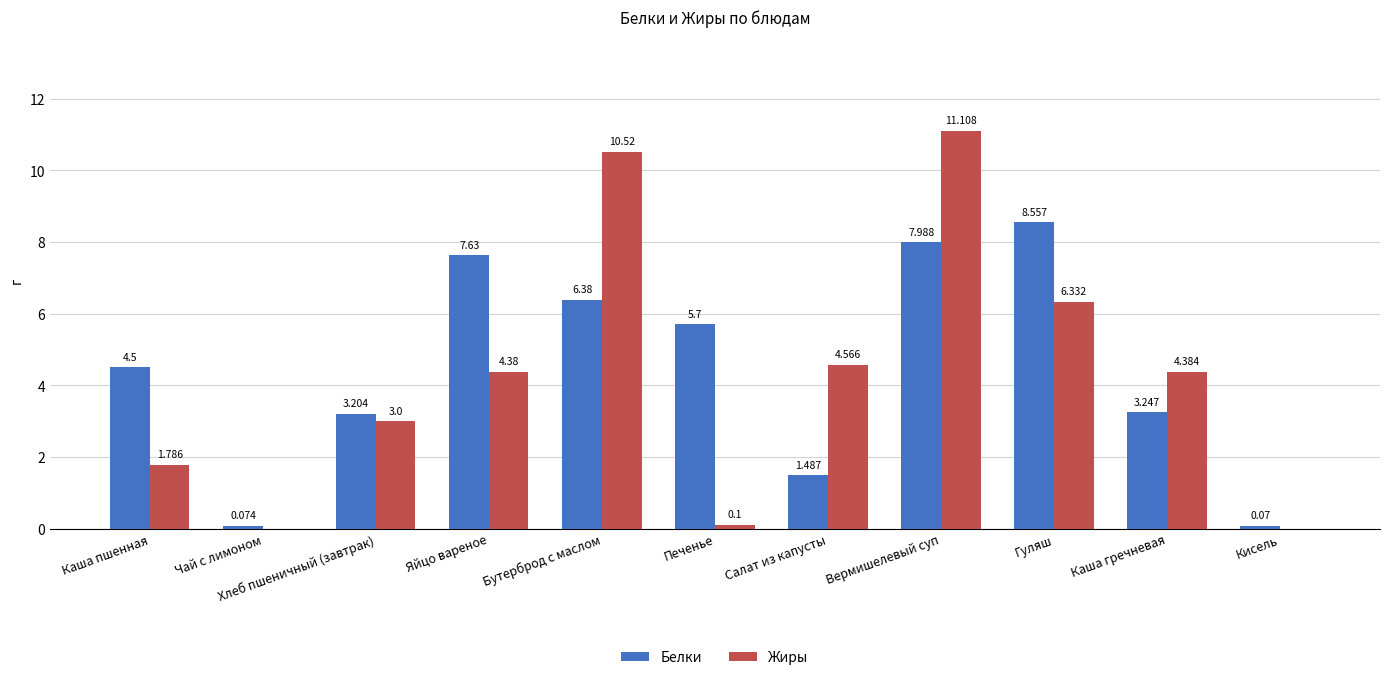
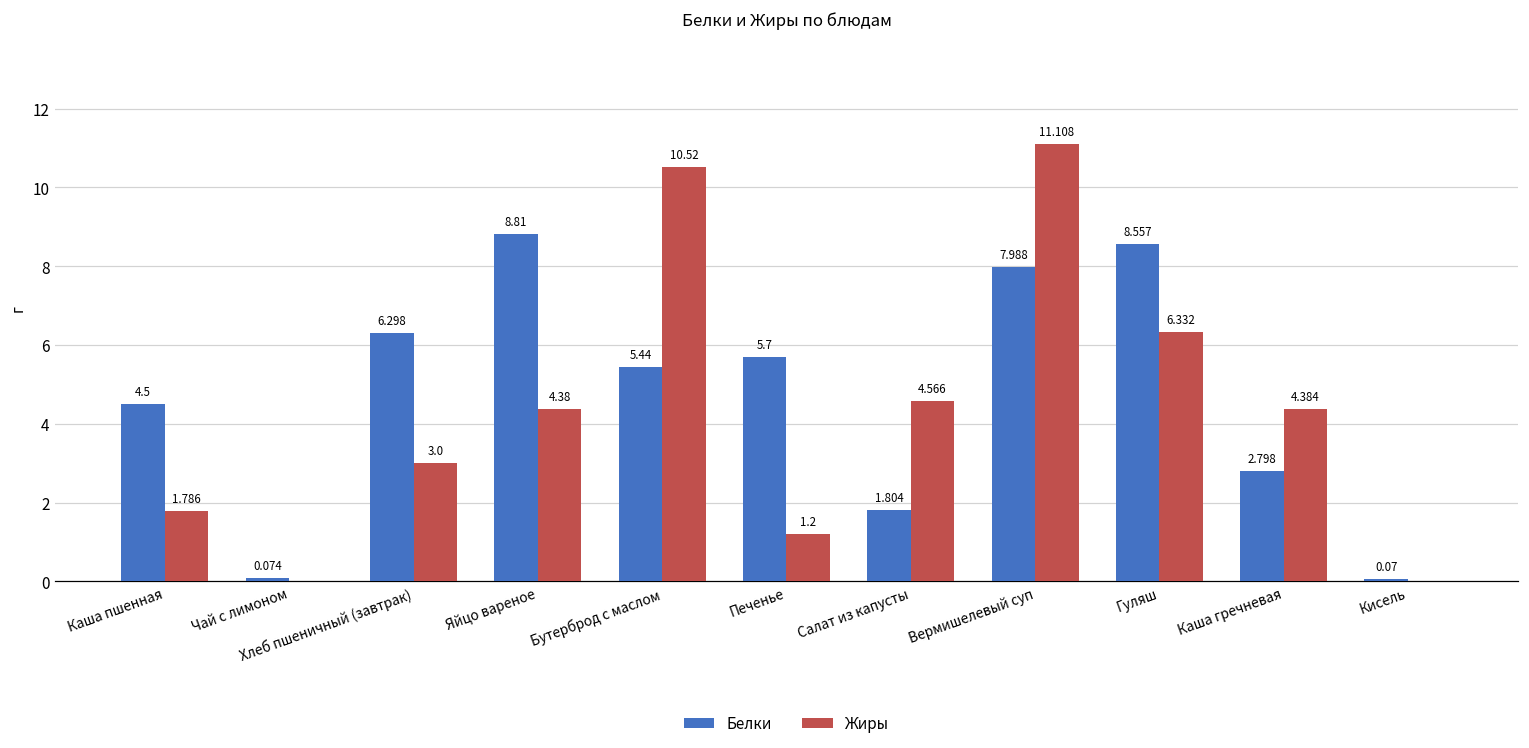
  {
    "Белки": {
      "Каша пшенная": 4.5,
      "Чай с лимоном": 0.074,
-     "Хлеб пшеничный (завтрак)": 3.204,
-     "Яйцо вареное": 7.63,
-     "Бутерброд с маслом": 6.38,
+     "Хлеб пшеничный (завтрак)": 6.298,
+     "Яйцо вареное": 8.81,
+     "Бутерброд с маслом": 5.44,
      "Печенье": 5.7,
-     "Салат из капусты": 1.487,
+     "Салат из капусты": 1.804,
      "Вермишелевый суп": 7.988,
      "Гуляш": 8.557,
-     "Каша гречневая": 3.247,
+     "Каша гречневая": 2.798,
      "Кисель": 0.07
    },
    "Жиры": {
      "Каша пшенная": 1.786,
      "Хлеб пшеничный (завтрак)": 3.0,
      "Яйцо вареное": 4.38,
      "Бутерброд с маслом": 10.52,
-     "Печенье": 0.1,
+     "Печенье": 1.2,
      "Салат из капусты": 4.566,
      "Вермишелевый суп": 11.108,
      "Гуляш": 6.332,
      "Каша гречневая": 4.384
    }
  }
